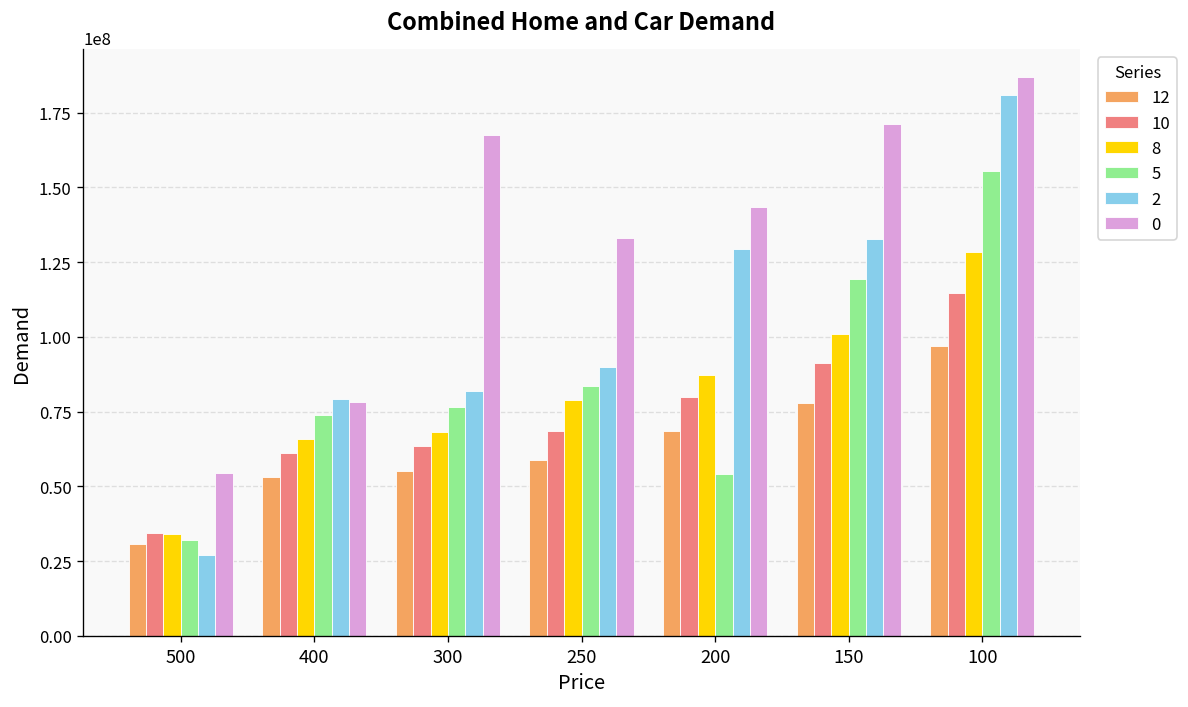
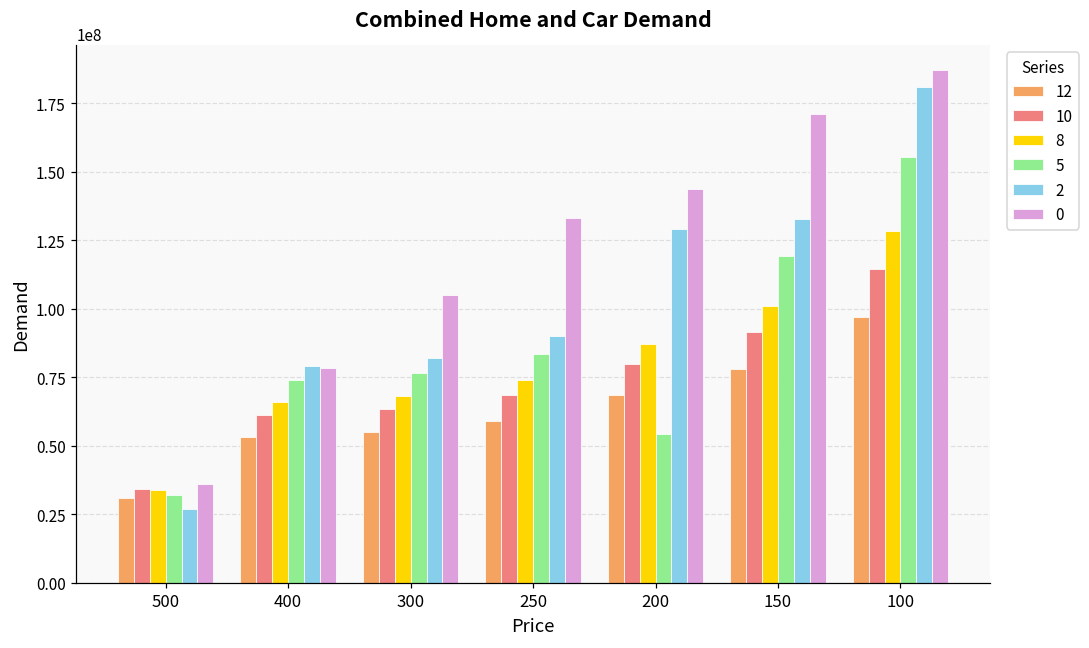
  {
    "8": {
      "500": 34000000,
      "400": 66000000,
      "300": 68000000,
-     "250": 79000000,
+     "250": 74000000,
      "200": 87000000,
      "150": 101000000,
      "100": 128000000
    },
    "5": {
      "500": 32000000,
      "400": 74000000,
      "300": 76000000,
      "250": 83000000,
      "200": 54000000,
      "150": 119000000,
      "100": 155000000
    },
    "2": {
      "500": 27000000,
      "400": 79000000,
      "300": 82000000,
      "250": 90000000,
      "200": 129000000,
      "150": 133000000,
      "100": 181000000
    },
    "0": {
-     "500": 54000000,
+     "500": 36000000,
      "400": 78000000,
-     "300": 168000000,
+     "300": 105000000,
      "250": 133000000,
      "200": 144000000,
      "150": 171000000,
      "100": 187000000
    }
  }
